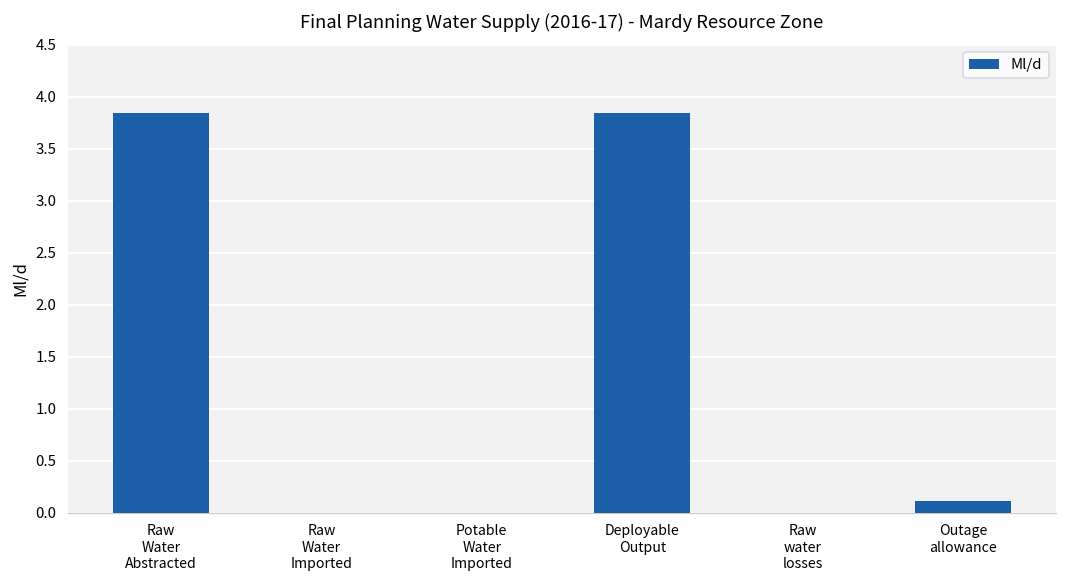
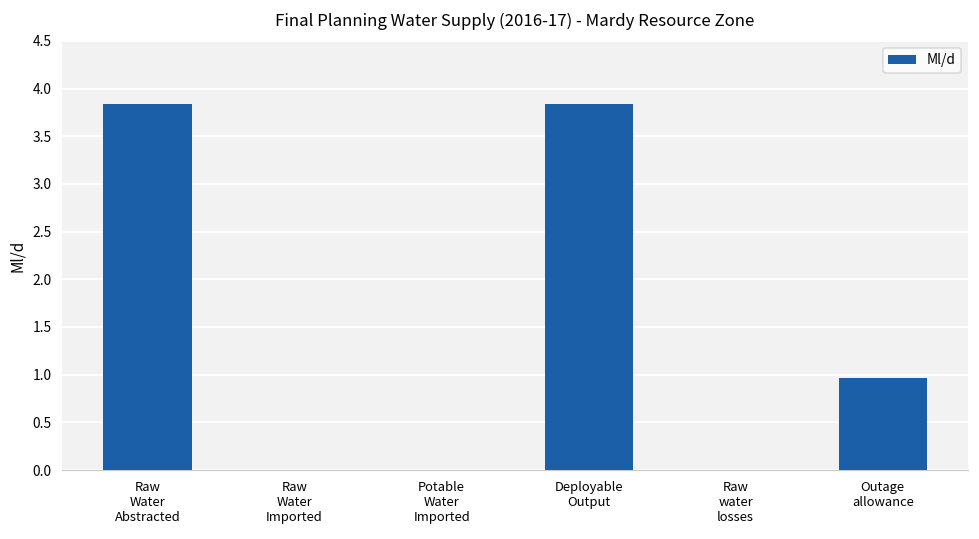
  {
    "Raw Water Abstracted": 3.8,
    "Raw Water Imported": 0.0,
    "Potable Water Imported": 0.0,
    "Deployable Output": 3.8,
    "Raw water losses": 0.0,
-   "Outage allowance": 0.1
+   "Outage allowance": 1.0
  }
